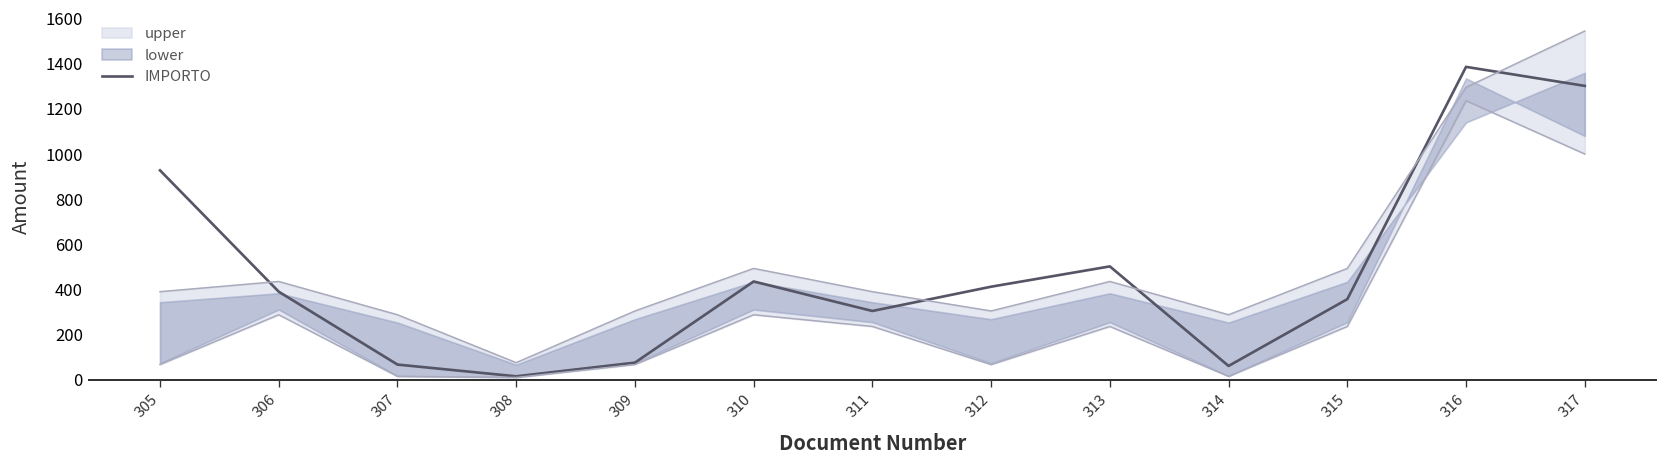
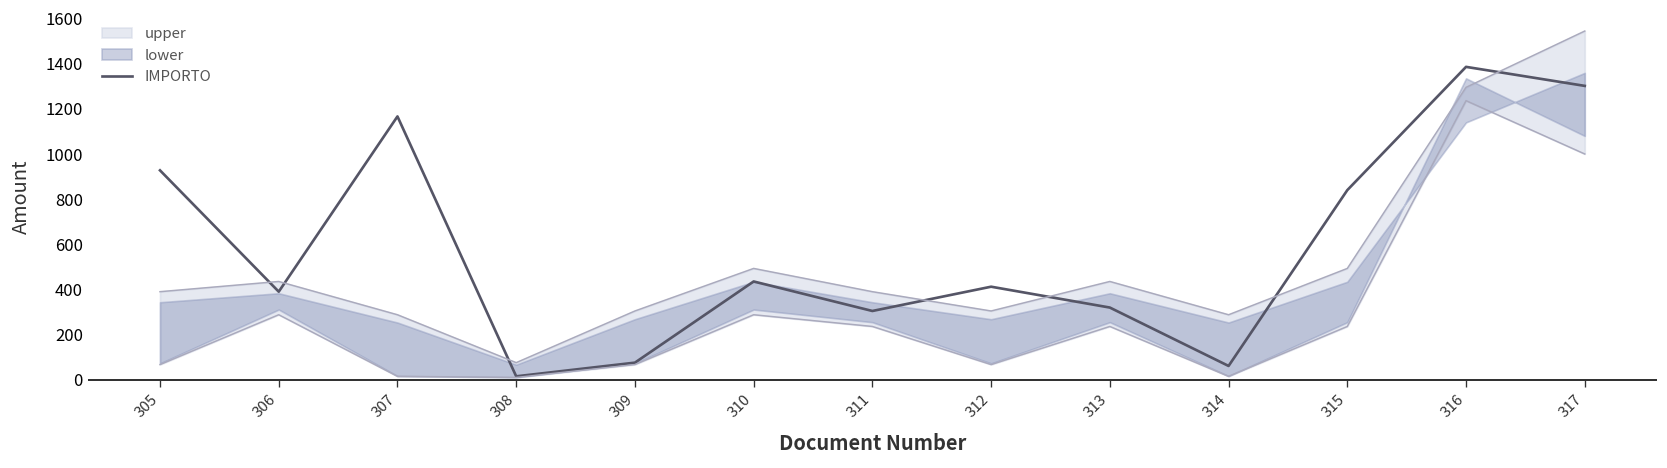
  {
    "IMPORTO": {
      "305": 930,
-     "307": 70,
+     "307": 1170,
      "311": 300,
      "312": 410,
-     "313": 500,
+     "313": 320,
      "314": 60,
-     "315": 360,
+     "315": 840,
      "316": 1390,
      "317": 1300
    }
  }
